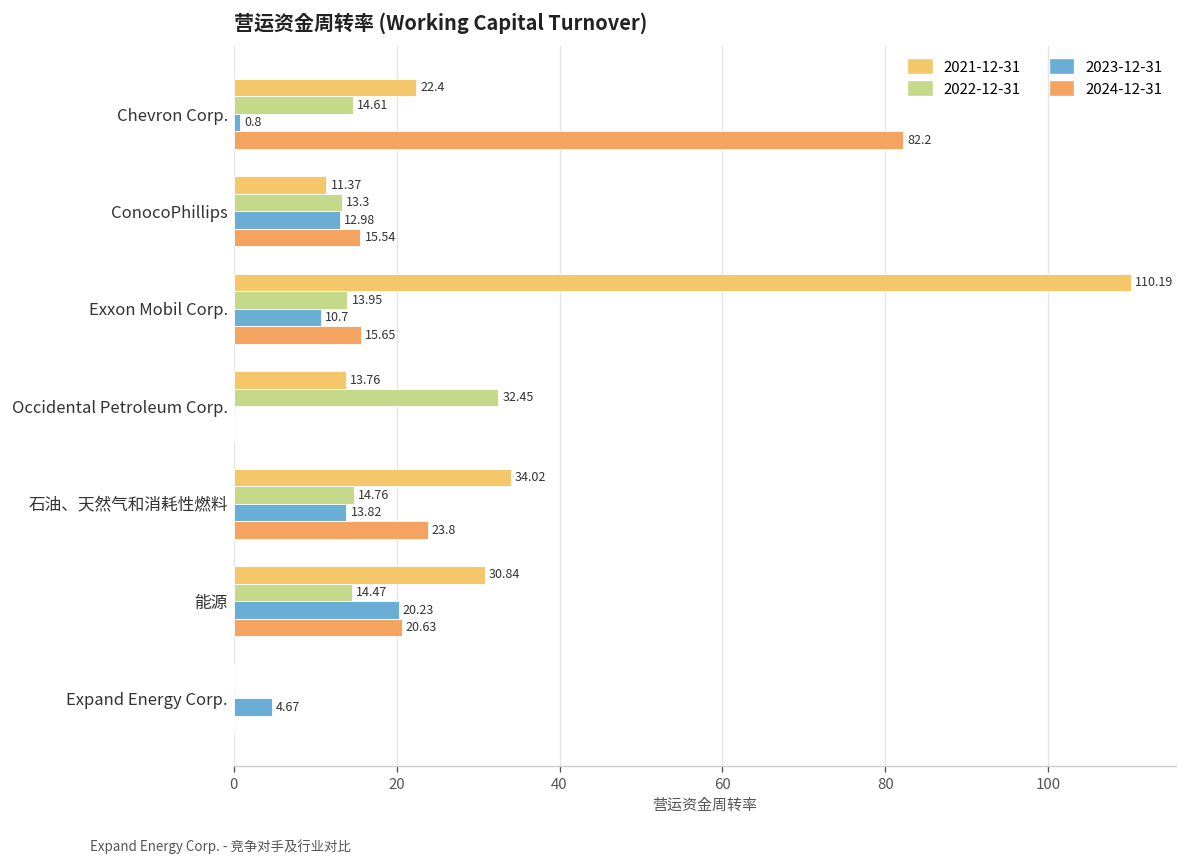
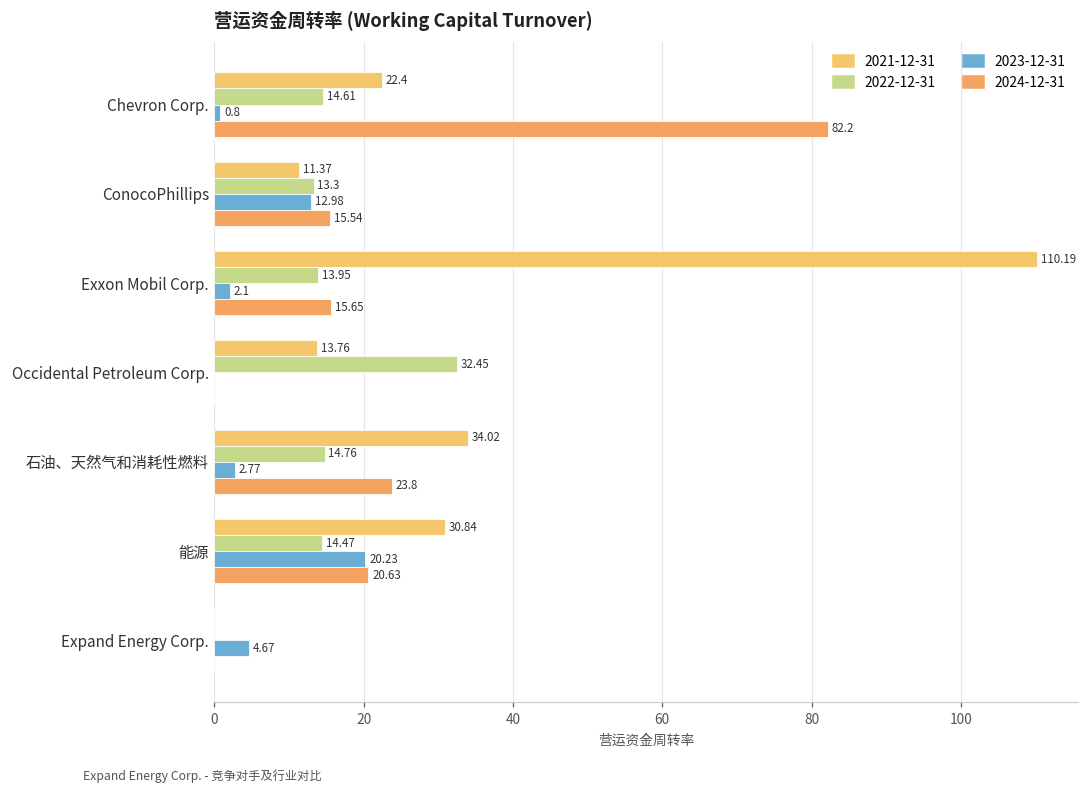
  {
    "2023-12-31": {
      "Chevron Corp.": 0.8,
      "ConocoPhillips": 12.98,
-     "Exxon Mobil Corp.": 10.7,
-     "石油、天然气和消耗性燃料": 13.82,
+     "Exxon Mobil Corp.": 2.1,
+     "石油、天然气和消耗性燃料": 2.77,
      "能源": 20.23,
      "Expand Energy Corp.": 4.67
    }
  }
